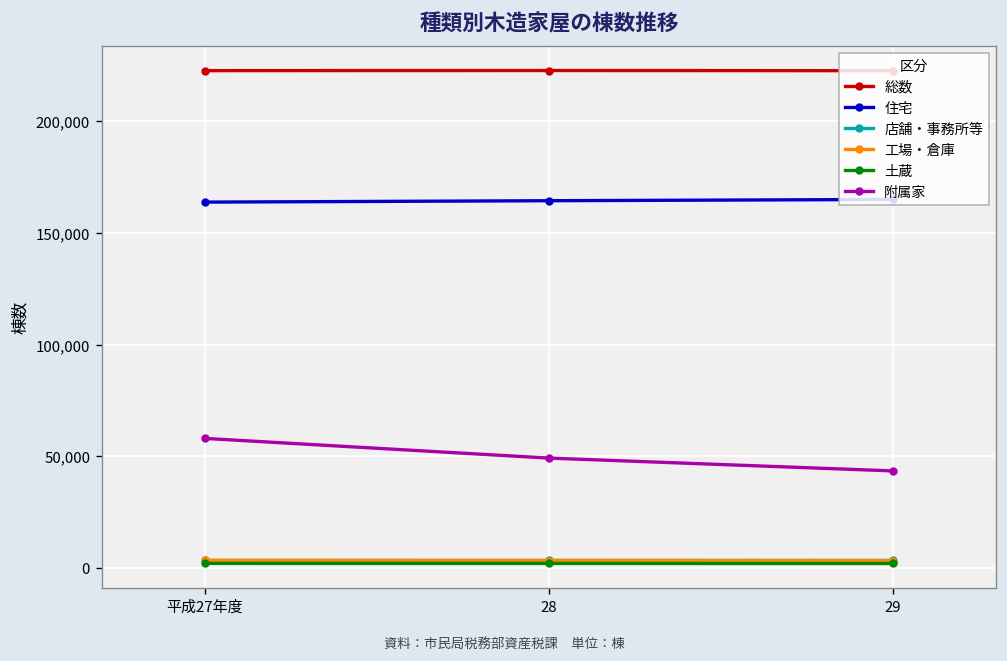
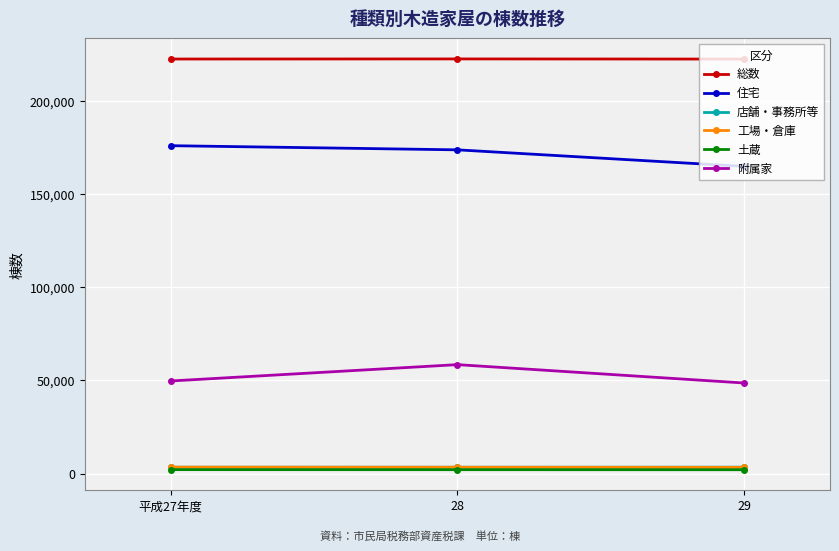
  {
    "総数": {
      "平成27年度": "223,000",
      "28": "223,000"
    },
    "住宅": {
-     "平成27年度": "164,000",
-     "28": "164,000"
+     "平成27年度": "176,000",
+     "28": "174,000"
    },
    "附属家": {
-     "平成27年度": "58,000",
-     "28": "49,000",
-     "29": "44,000"
+     "平成27年度": "50,000",
+     "28": "59,000",
+     "29": "49,000"
    }
  }
